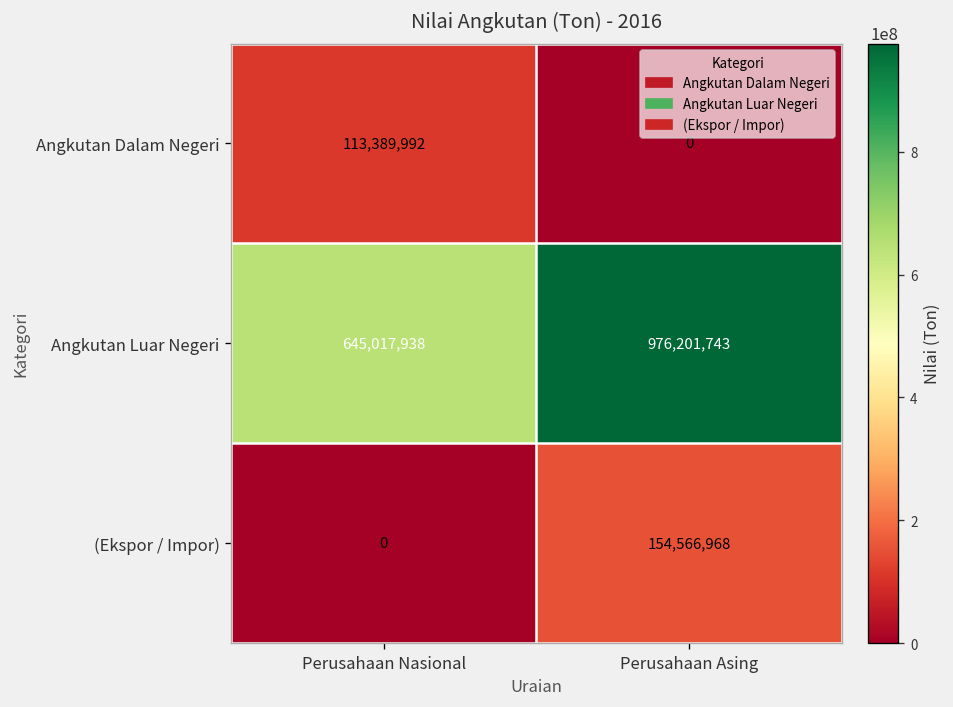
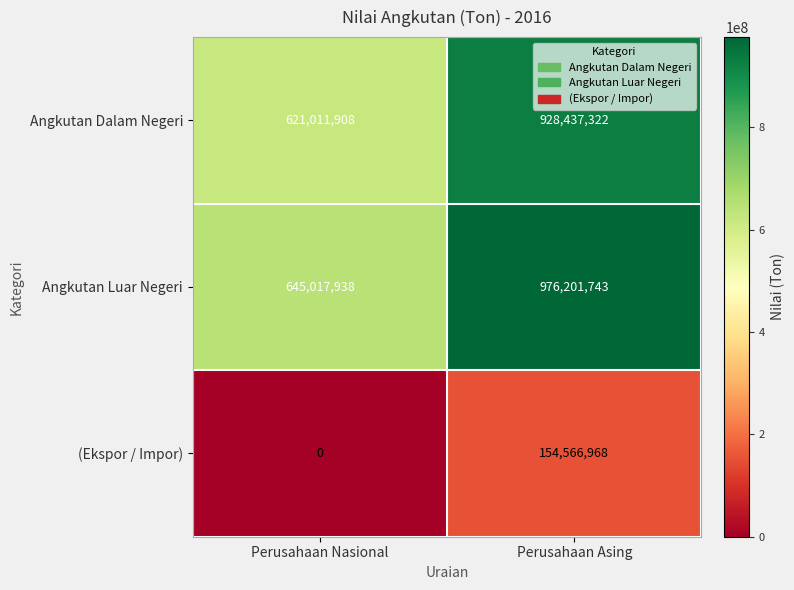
  {
    "Angkutan Dalam Negeri": {
-     "Perusahaan Nasional": "113,389,992",
-     "Perusahaan Asing": "0"
+     "Perusahaan Nasional": "621,011,908",
+     "Perusahaan Asing": "928,437,322"
    },
    "Angkutan Luar Negeri": {
      "Perusahaan Nasional": "645,017,938",
      "Perusahaan Asing": "976,201,743"
    },
    "(Ekspor / Impor)": {
      "Perusahaan Nasional": "0",
      "Perusahaan Asing": "154,566,968"
    }
  }
